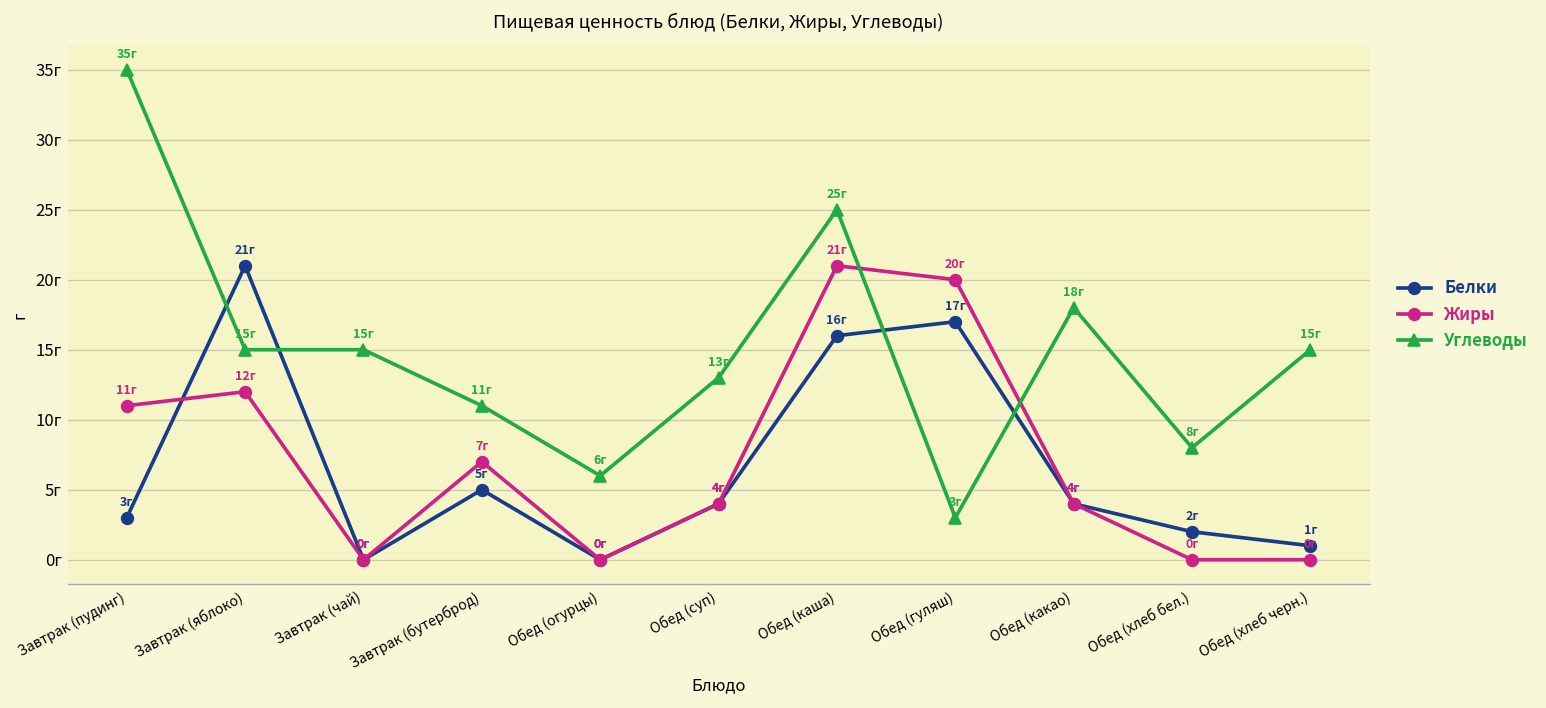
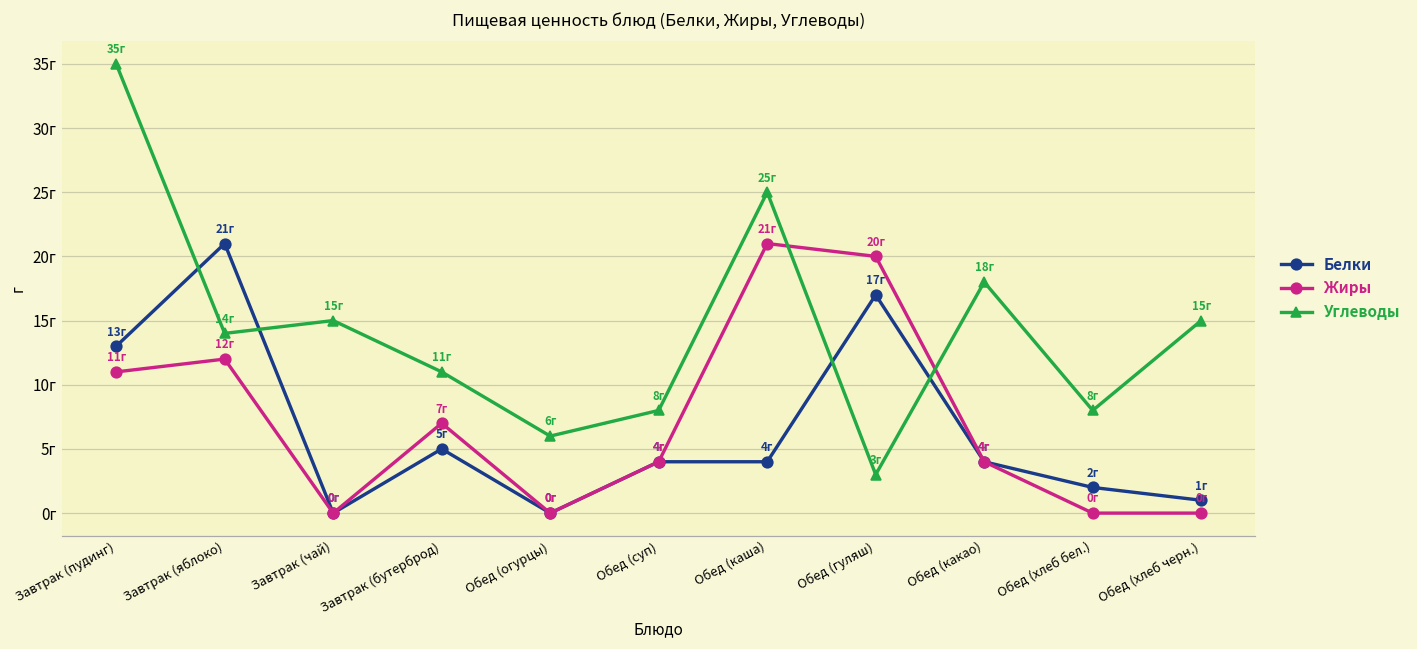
  {
    "Белки": {
-     "Завтрак (пудинг)": "3г",
+     "Завтрак (пудинг)": "13г",
      "Завтрак (яблоко)": "21г",
      "Завтрак (бутерброд)": "5г",
-     "Обед (каша)": "16г",
+     "Обед (каша)": "4г",
      "Обед (гуляш)": "17г",
      "Обед (хлеб бел.)": "2г",
      "Обед (хлеб черн.)": "1г"
    },
    "Жиры": {
      "Завтрак (пудинг)": "11г",
      "Завтрак (яблоко)": "12г",
      "Завтрак (бутерброд)": "7г",
      "Обед (каша)": "21г",
      "Обед (гуляш)": "20г",
      "Обед (хлеб бел.)": "0г"
    },
    "Углеводы": {
      "Завтрак (пудинг)": "35г",
-     "Завтрак (яблоко)": "15г",
+     "Завтрак (яблоко)": "14г",
      "Завтрак (чай)": "15г",
      "Завтрак (бутерброд)": "11г",
      "Обед (огурцы)": "6г",
-     "Обед (суп)": "13г",
+     "Обед (суп)": "8г",
      "Обед (каша)": "25г",
      "Обед (гуляш)": "3г",
      "Обед (какао)": "18г",
      "Обед (хлеб бел.)": "8г",
      "Обед (хлеб черн.)": "15г"
    }
  }
